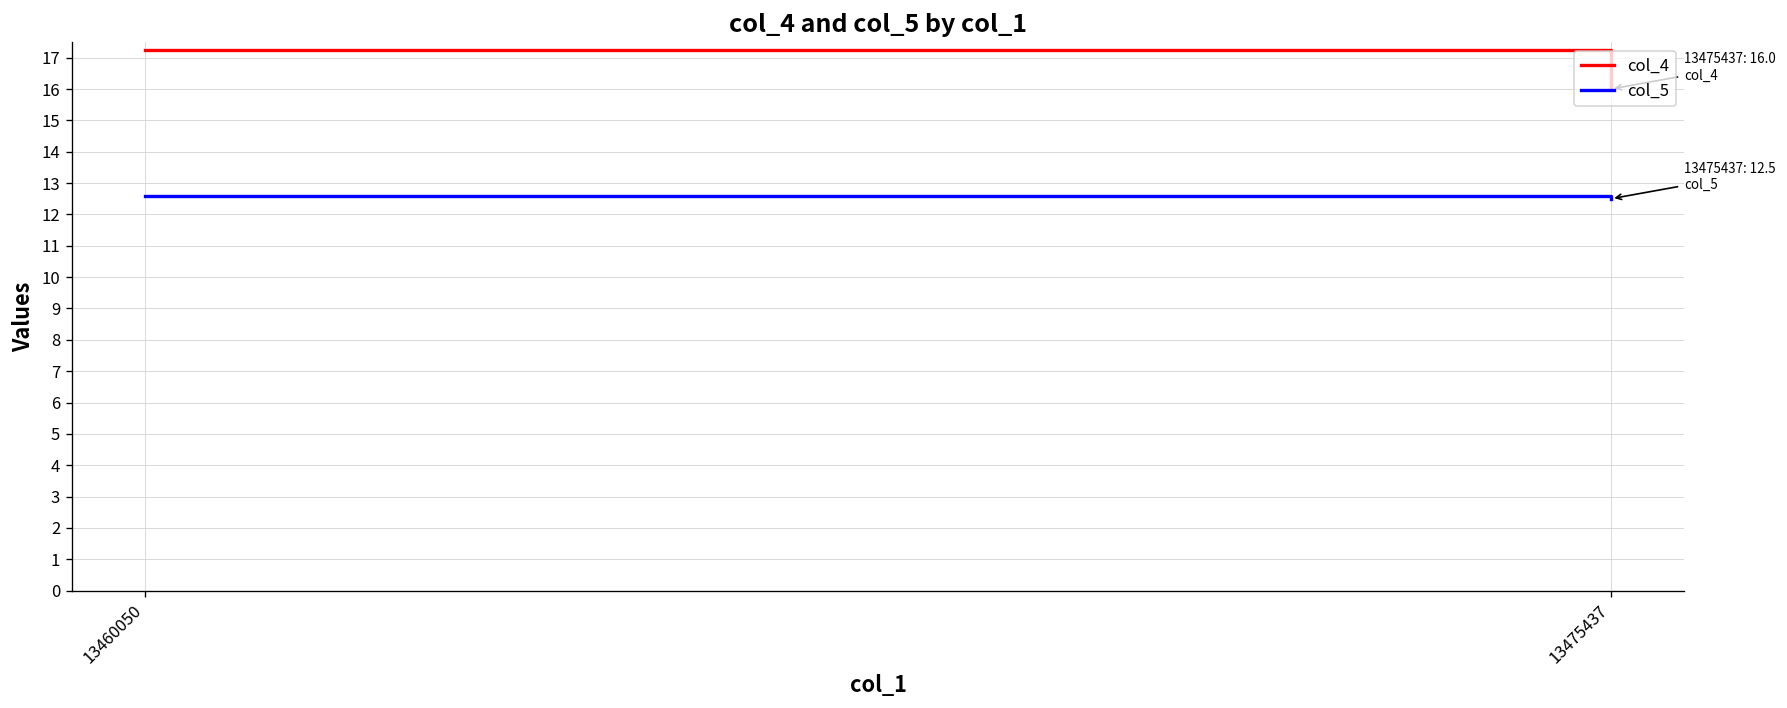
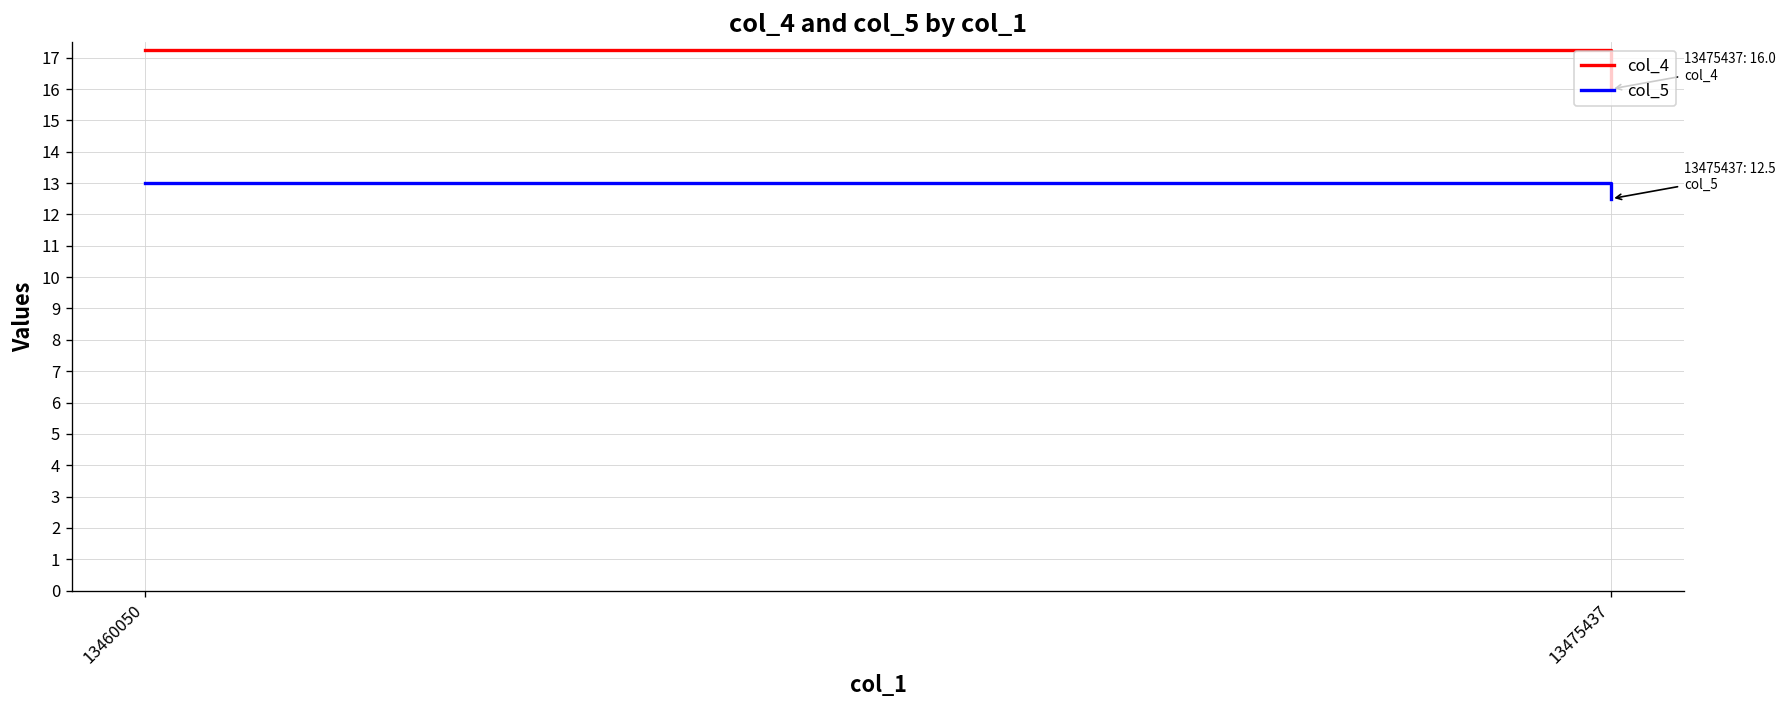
  {
    "col_4": {
      "13460050": 17.3
    },
    "col_5": {
-     "13460050": 12.6
+     "13460050": 13.0
    }
  }
